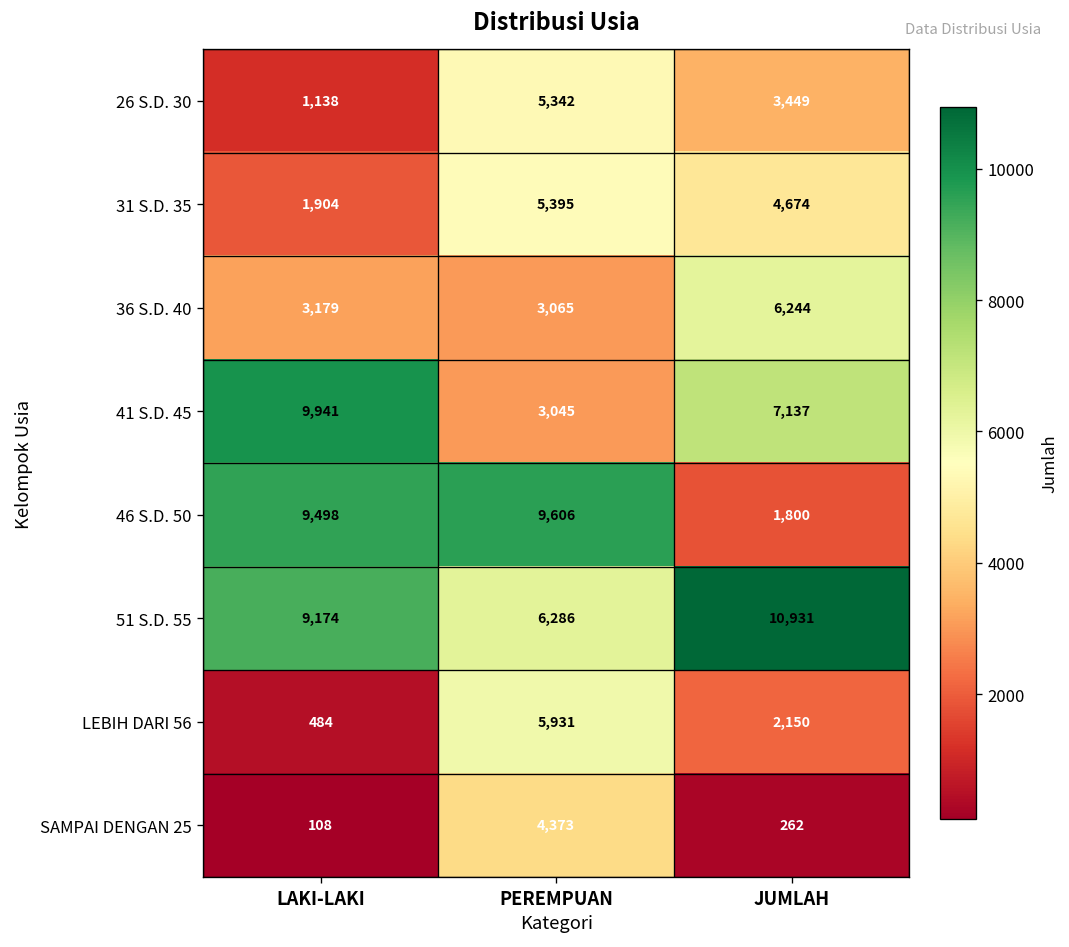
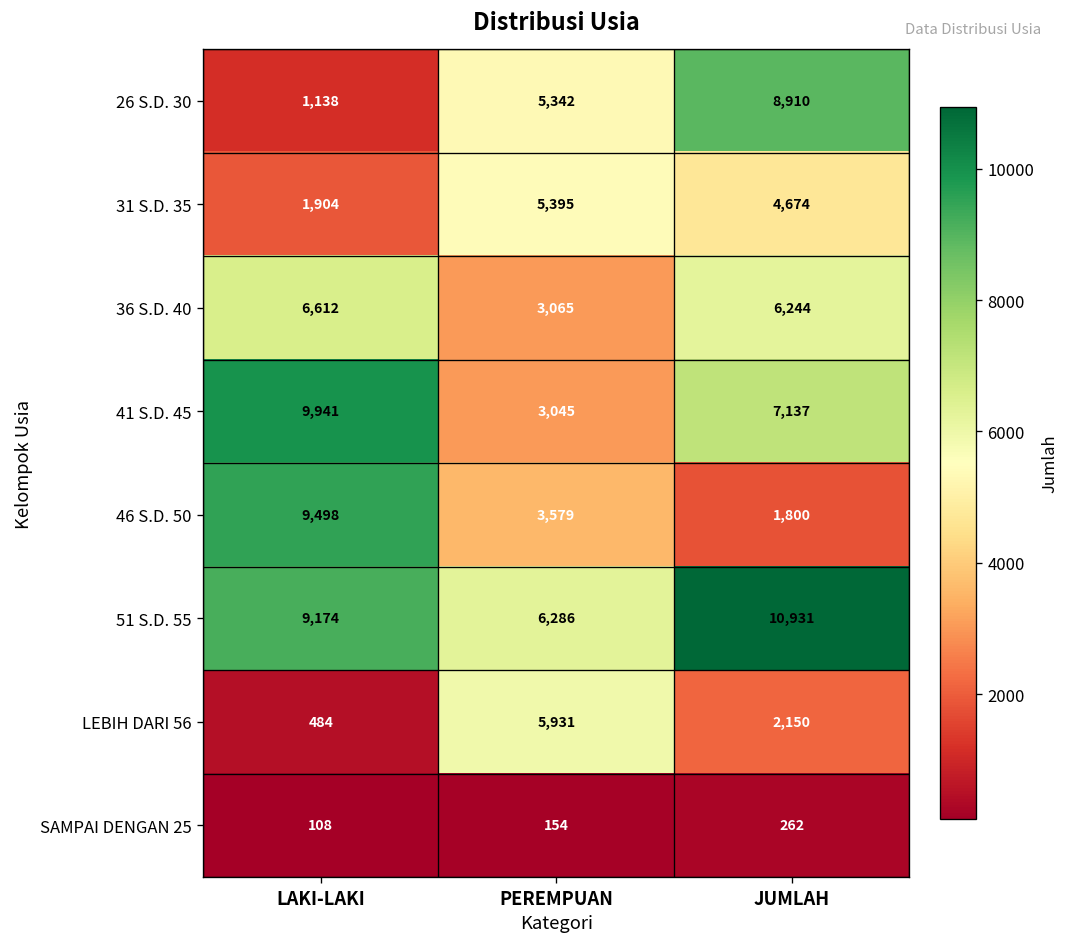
  {
    "26 S.D. 30": {
      "LAKI-LAKI": "1,138",
      "PEREMPUAN": "5,342",
-     "JUMLAH": "3,449"
+     "JUMLAH": "8,910"
    },
    "31 S.D. 35": {
      "LAKI-LAKI": "1,904",
      "PEREMPUAN": "5,395",
      "JUMLAH": "4,674"
    },
    "36 S.D. 40": {
-     "LAKI-LAKI": "3,179",
+     "LAKI-LAKI": "6,612",
      "PEREMPUAN": "3,065",
      "JUMLAH": "6,244"
    },
    "41 S.D. 45": {
      "LAKI-LAKI": "9,941",
      "PEREMPUAN": "3,045",
      "JUMLAH": "7,137"
    },
    "46 S.D. 50": {
      "LAKI-LAKI": "9,498",
-     "PEREMPUAN": "9,606",
+     "PEREMPUAN": "3,579",
      "JUMLAH": "1,800"
    },
    "51 S.D. 55": {
      "LAKI-LAKI": "9,174",
      "PEREMPUAN": "6,286",
      "JUMLAH": "10,931"
    },
    "LEBIH DARI 56": {
      "LAKI-LAKI": "484",
      "PEREMPUAN": "5,931",
      "JUMLAH": "2,150"
    },
    "SAMPAI DENGAN 25": {
      "LAKI-LAKI": "108",
-     "PEREMPUAN": "4,373",
+     "PEREMPUAN": "154",
      "JUMLAH": "262"
    }
  }
